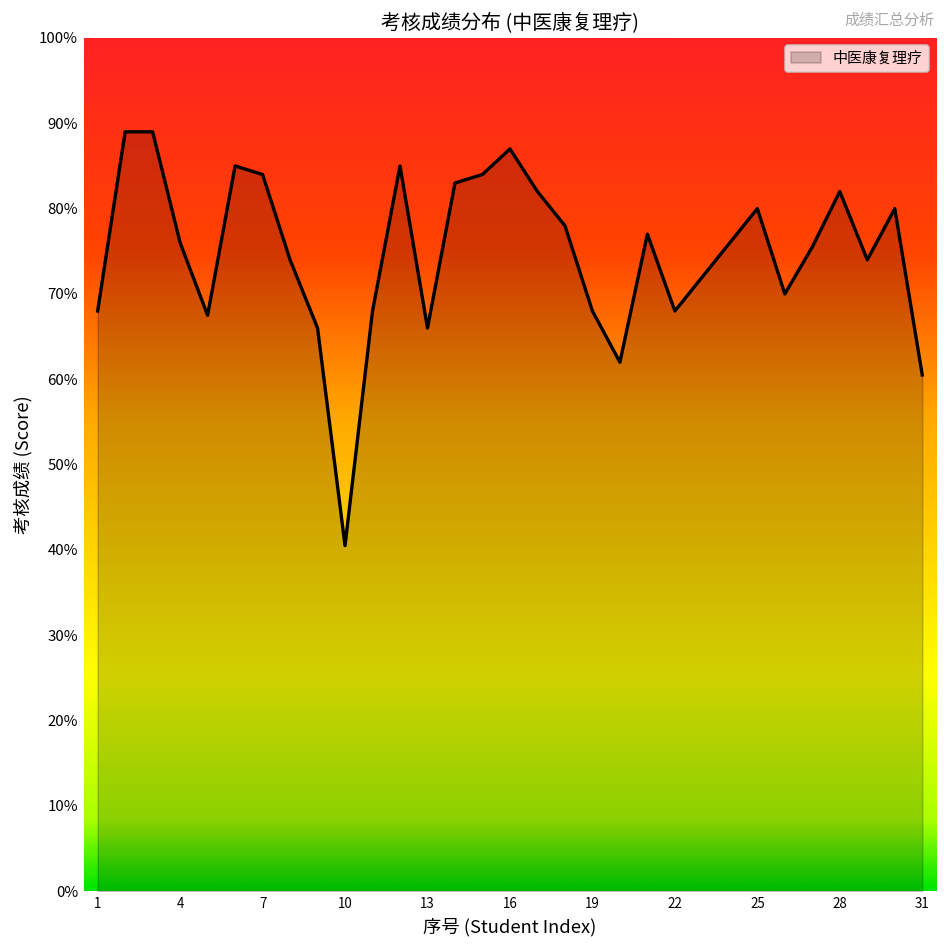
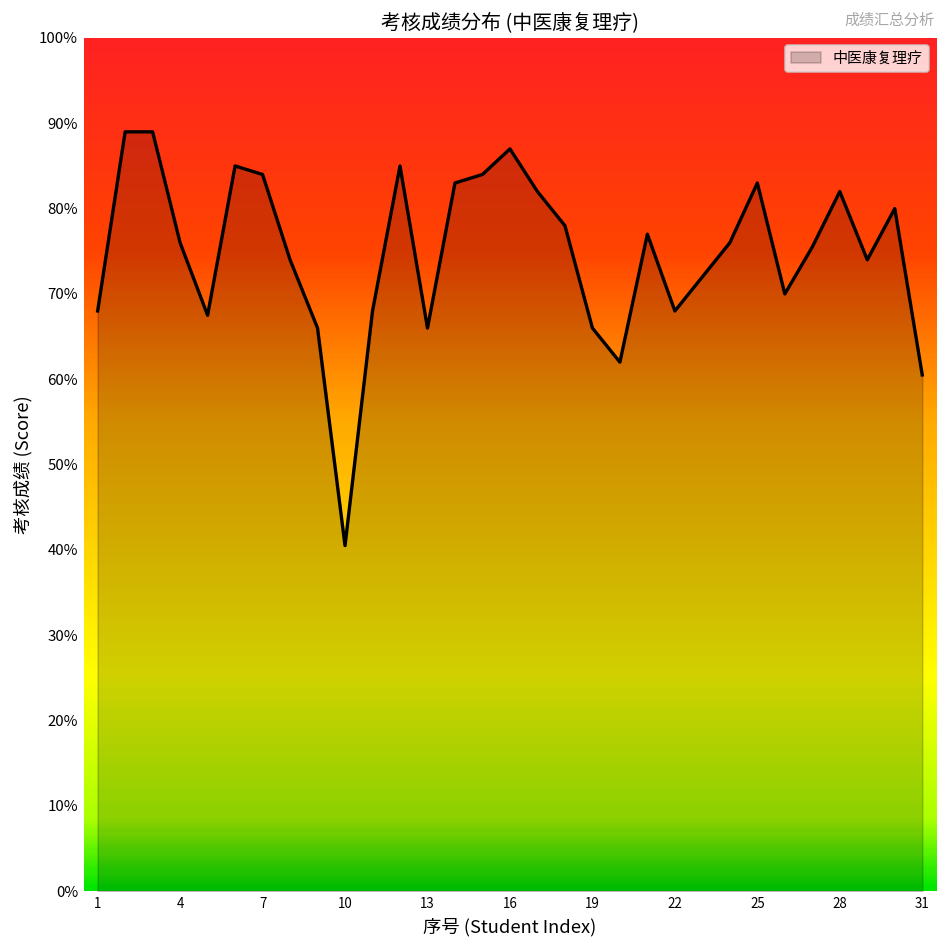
  {
    "1": "68%",
    "4": "76%",
    "7": "84%",
    "10": "41%",
    "13": "66%",
    "16": "87%",
-   "19": "68%",
+   "19": "66%",
    "22": "68%",
-   "25": "80%",
+   "25": "83%",
    "28": "82%",
    "31": "61%"
  }
